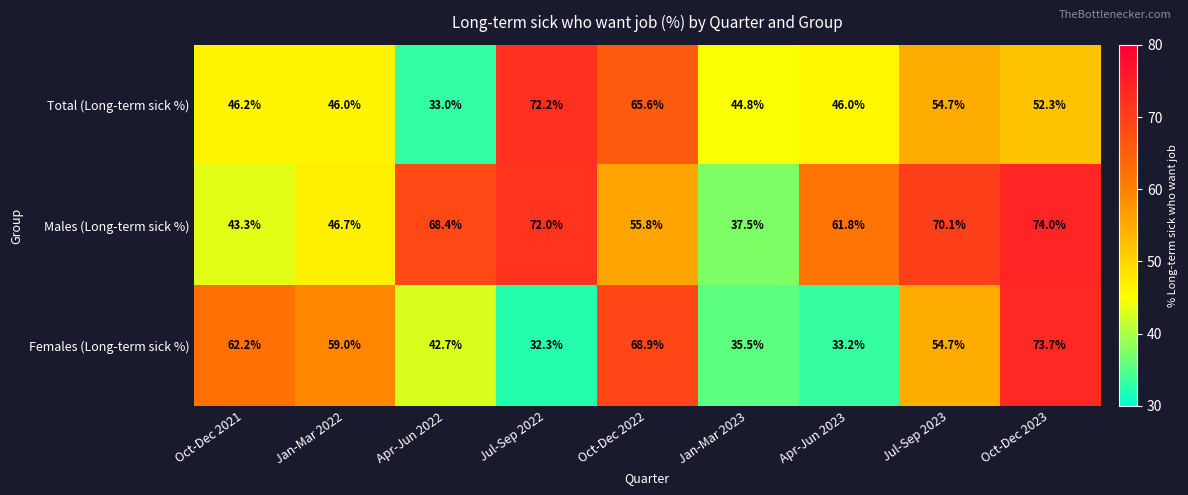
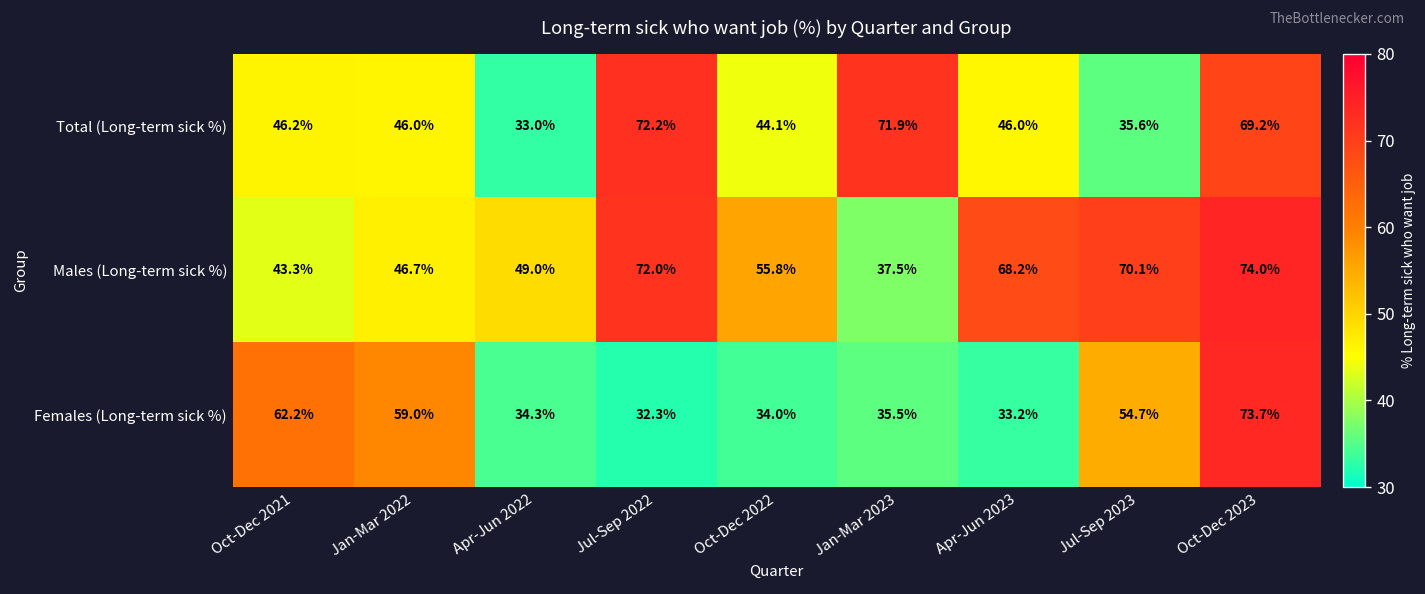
  {
    "Total (Long-term sick %)": {
      "Oct-Dec 2021": "46.2%",
      "Jan-Mar 2022": "46.0%",
      "Apr-Jun 2022": "33.0%",
      "Jul-Sep 2022": "72.2%",
-     "Oct-Dec 2022": "65.6%",
-     "Jan-Mar 2023": "44.8%",
+     "Oct-Dec 2022": "44.1%",
+     "Jan-Mar 2023": "71.9%",
      "Apr-Jun 2023": "46.0%",
-     "Jul-Sep 2023": "54.7%",
-     "Oct-Dec 2023": "52.3%"
+     "Jul-Sep 2023": "35.6%",
+     "Oct-Dec 2023": "69.2%"
    },
    "Males (Long-term sick %)": {
      "Oct-Dec 2021": "43.3%",
      "Jan-Mar 2022": "46.7%",
-     "Apr-Jun 2022": "68.4%",
+     "Apr-Jun 2022": "49.0%",
      "Jul-Sep 2022": "72.0%",
      "Oct-Dec 2022": "55.8%",
      "Jan-Mar 2023": "37.5%",
-     "Apr-Jun 2023": "61.8%",
+     "Apr-Jun 2023": "68.2%",
      "Jul-Sep 2023": "70.1%",
      "Oct-Dec 2023": "74.0%"
    },
    "Females (Long-term sick %)": {
      "Oct-Dec 2021": "62.2%",
      "Jan-Mar 2022": "59.0%",
-     "Apr-Jun 2022": "42.7%",
+     "Apr-Jun 2022": "34.3%",
      "Jul-Sep 2022": "32.3%",
-     "Oct-Dec 2022": "68.9%",
+     "Oct-Dec 2022": "34.0%",
      "Jan-Mar 2023": "35.5%",
      "Apr-Jun 2023": "33.2%",
      "Jul-Sep 2023": "54.7%",
      "Oct-Dec 2023": "73.7%"
    }
  }
